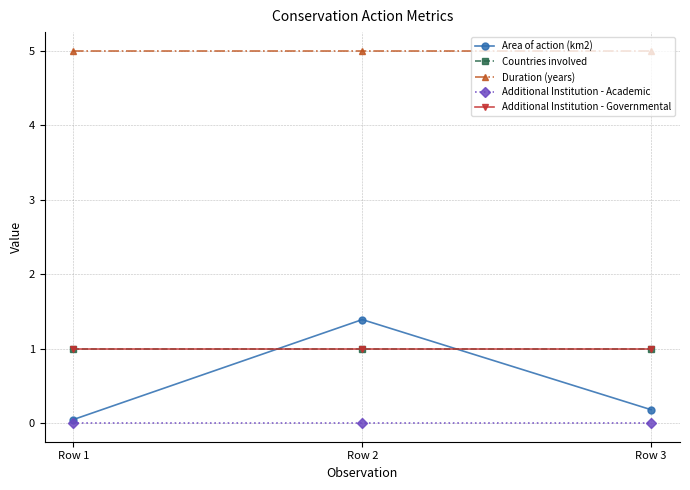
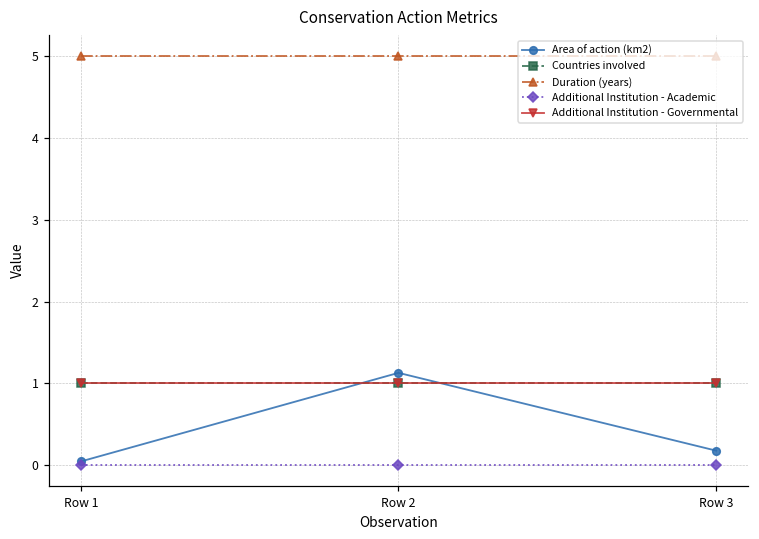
  {
    "Area of action (km2)": {
      "Row 1": 0.0,
-     "Row 2": 1.4,
+     "Row 2": 1.1,
      "Row 3": 0.2
    },
    "Additional Institution - Academic": {
      "Row 1": 0.0,
      "Row 2": 0.0,
      "Row 3": 0.0
    }
  }
